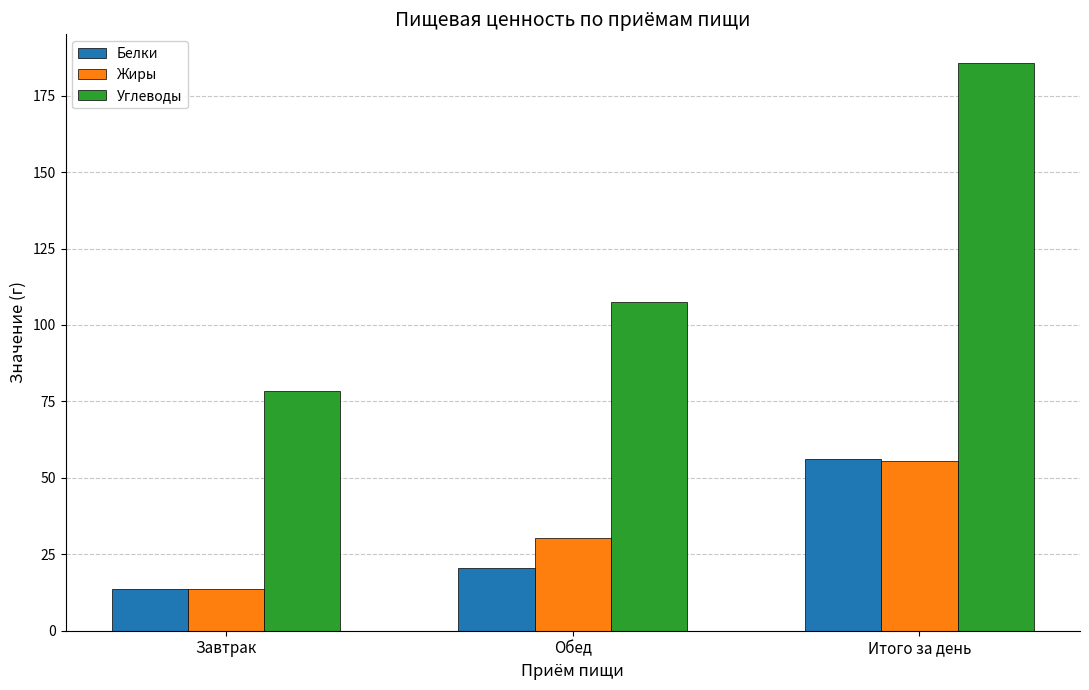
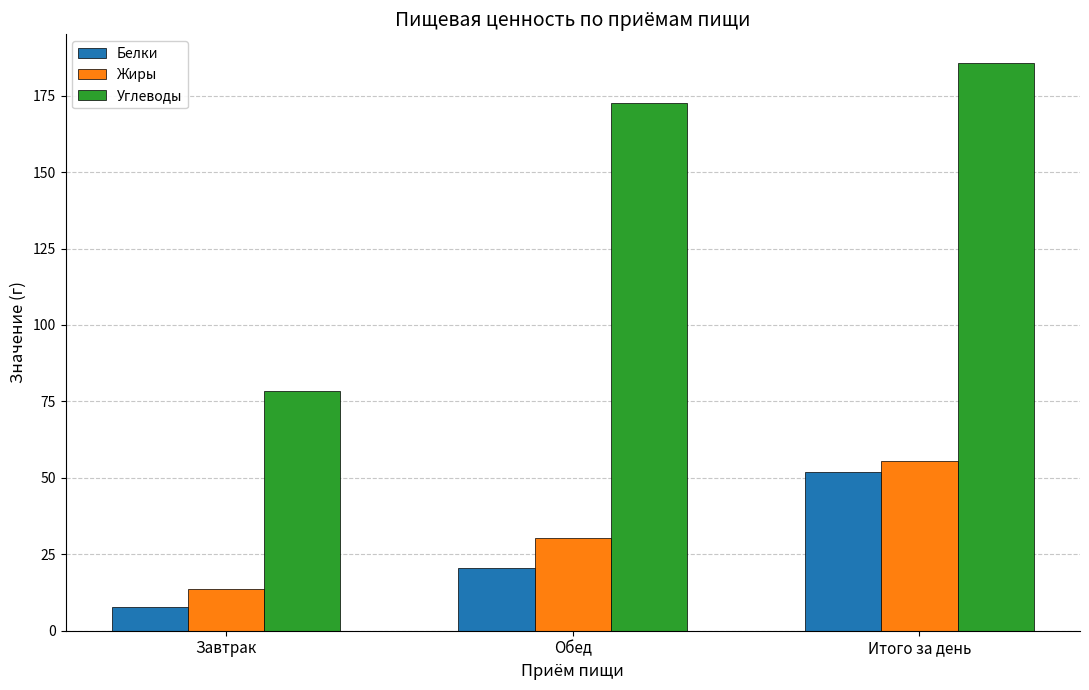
  {
    "Белки": {
-     "Завтрак": 14,
+     "Завтрак": 8,
      "Обед": 21,
-     "Итого за день": 56
+     "Итого за день": 52
    },
    "Жиры": {
      "Завтрак": 14,
      "Обед": 30,
      "Итого за день": 56
    },
    "Углеводы": {
      "Завтрак": 78,
-     "Обед": 107,
+     "Обед": 173,
      "Итого за день": 186
    }
  }
